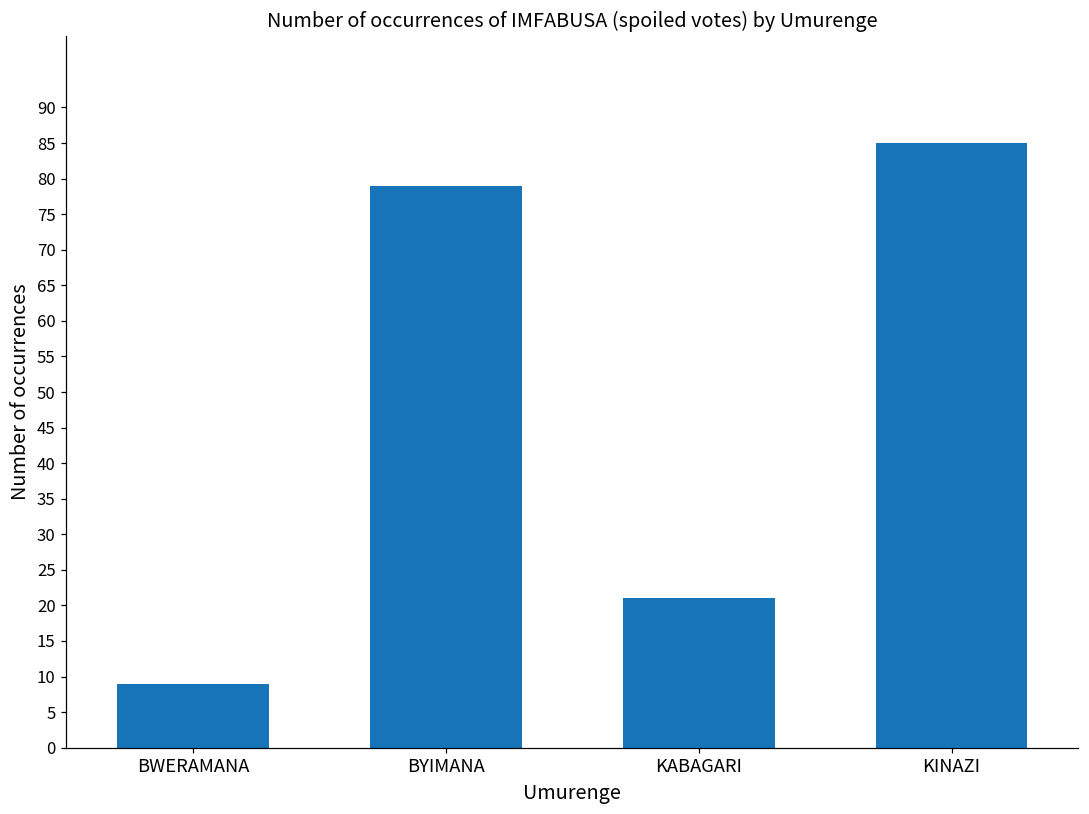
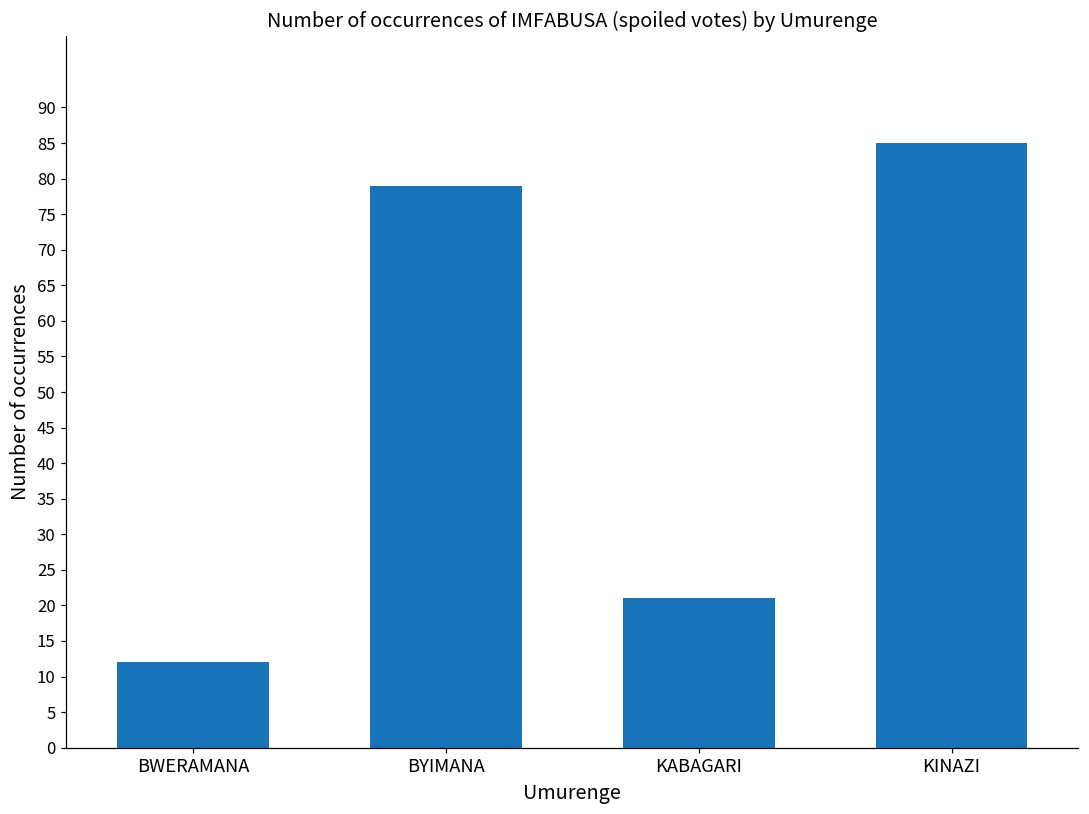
  {
-   "BWERAMANA": 9,
+   "BWERAMANA": 12,
    "BYIMANA": 79,
    "KABAGARI": 21,
    "KINAZI": 85
  }
